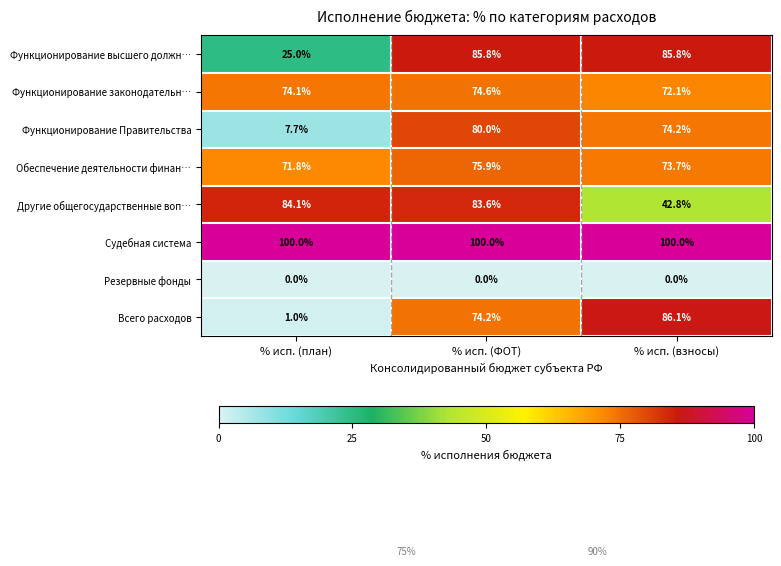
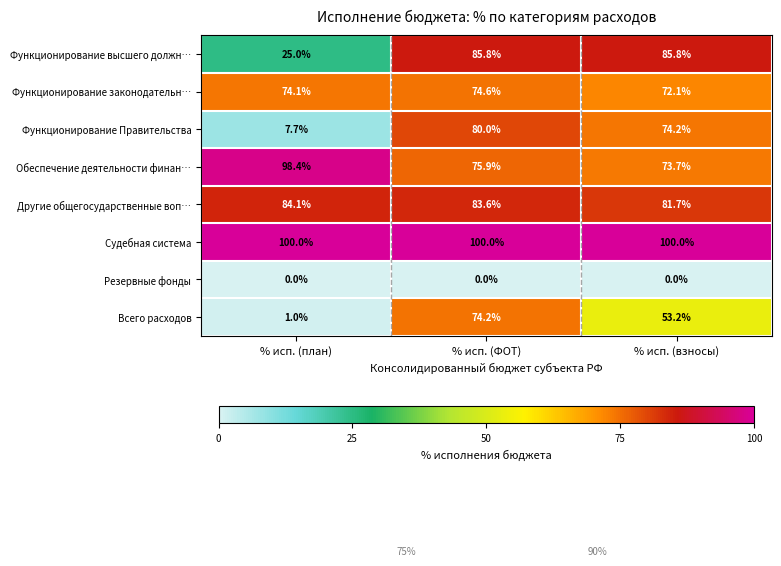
  {
    "Функционирование высшего должн…": {
      "% исп. (план)": "25.0%",
      "% исп. (ФОТ)": "85.8%",
      "% исп. (взносы)": "85.8%"
    },
    "Функционирование законодательн…": {
      "% исп. (план)": "74.1%",
      "% исп. (ФОТ)": "74.6%",
      "% исп. (взносы)": "72.1%"
    },
    "Функционирование Правительства": {
      "% исп. (план)": "7.7%",
      "% исп. (ФОТ)": "80.0%",
      "% исп. (взносы)": "74.2%"
    },
    "Обеспечение деятельности финан…": {
-     "% исп. (план)": "71.8%",
+     "% исп. (план)": "98.4%",
      "% исп. (ФОТ)": "75.9%",
      "% исп. (взносы)": "73.7%"
    },
    "Другие общегосударственные воп…": {
      "% исп. (план)": "84.1%",
      "% исп. (ФОТ)": "83.6%",
-     "% исп. (взносы)": "42.8%"
+     "% исп. (взносы)": "81.7%"
    },
    "Судебная система": {
      "% исп. (план)": "100.0%",
      "% исп. (ФОТ)": "100.0%",
      "% исп. (взносы)": "100.0%"
    },
    "Резервные фонды": {
      "% исп. (план)": "0.0%",
      "% исп. (ФОТ)": "0.0%",
      "% исп. (взносы)": "0.0%"
    },
    "Всего расходов": {
      "% исп. (план)": "1.0%",
      "% исп. (ФОТ)": "74.2%",
-     "% исп. (взносы)": "86.1%"
+     "% исп. (взносы)": "53.2%"
    }
  }
